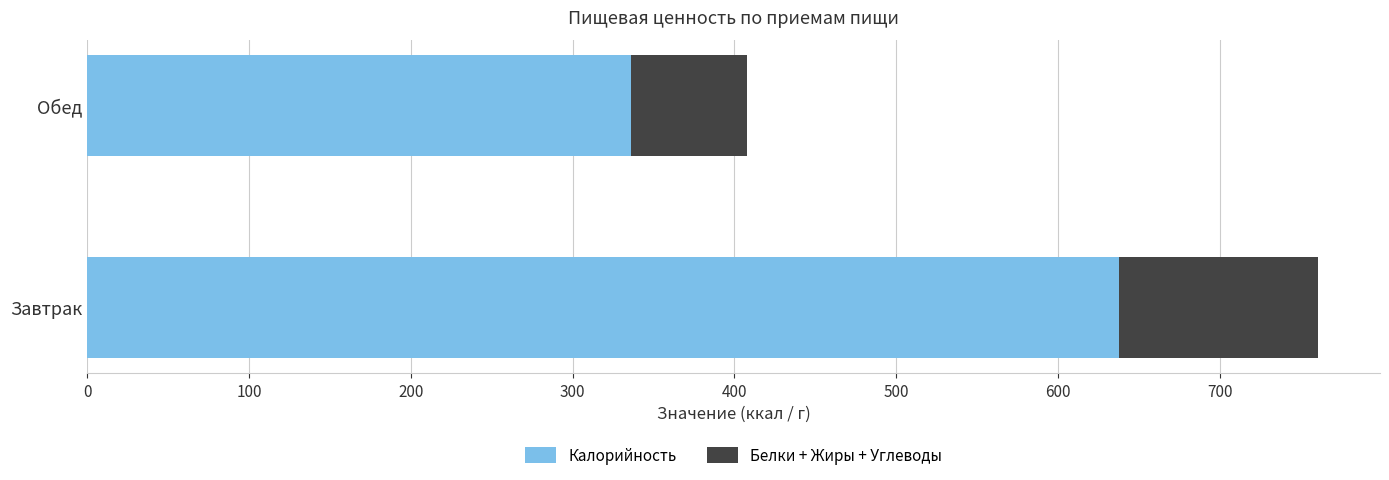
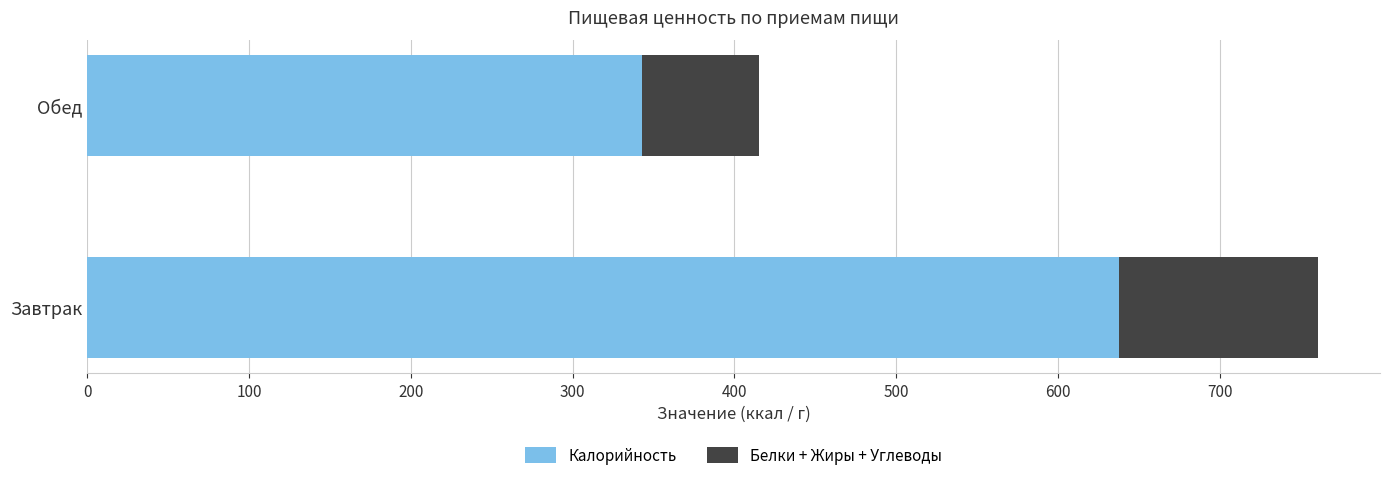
  {
    "Калорийность": {
-     "Обед": 336,
+     "Обед": 343,
      "Завтрак": 638
    },
    "Белки + Жиры + Углеводы": {
      "Обед": 72,
      "Завтрак": 123
    }
  }
